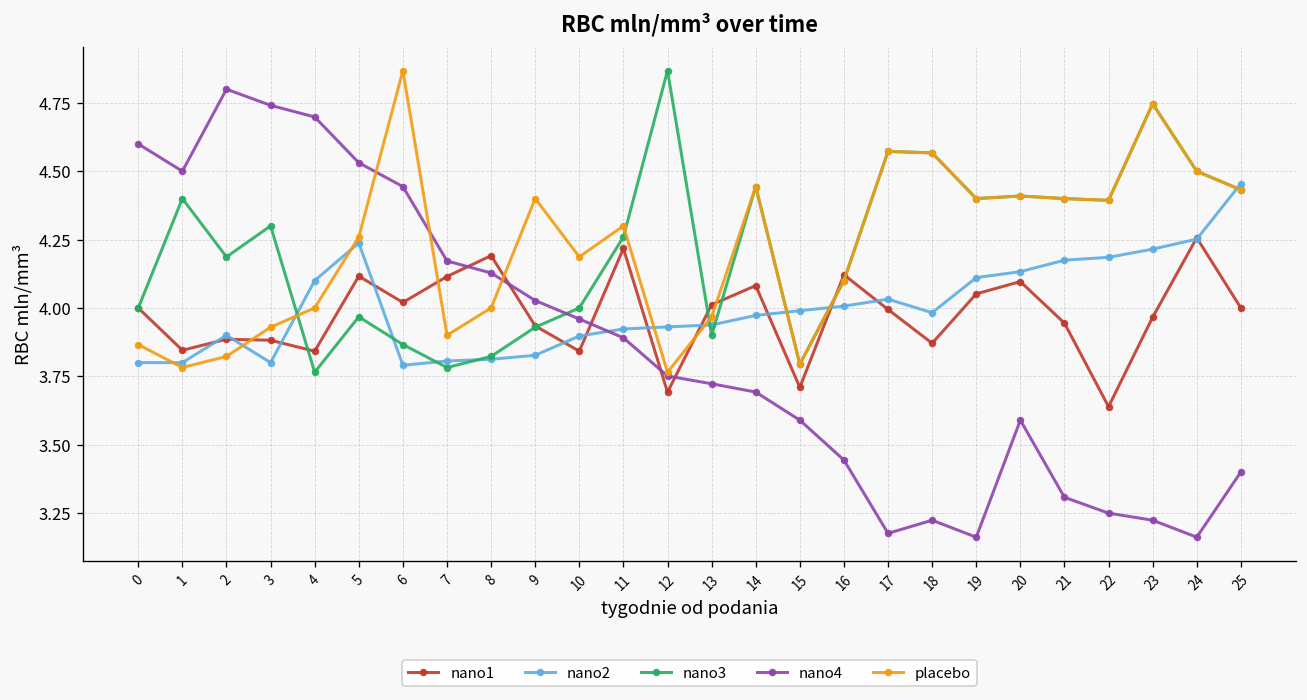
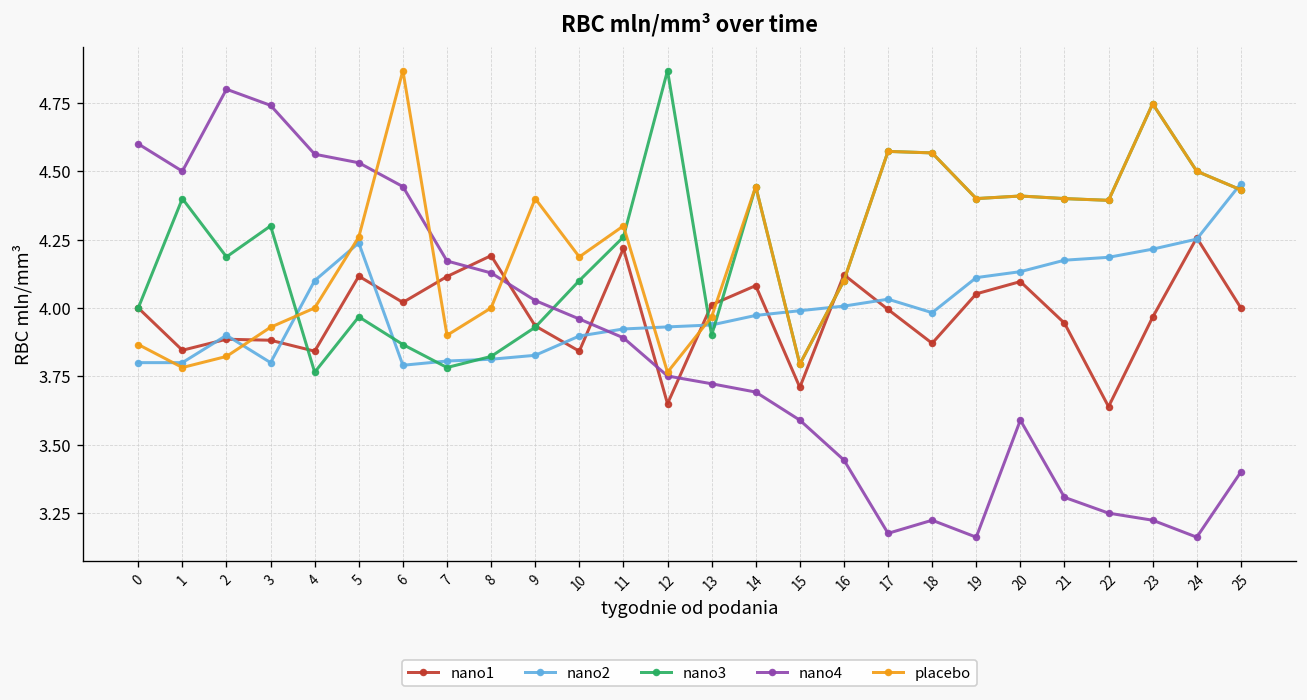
  {
    "nano1": {
      "1": 3.85,
      "2": 3.89,
      "3": 3.88,
      "4": 3.84,
      "5": 4.12,
      "6": 4.02,
      "7": 4.11,
      "8": 4.19,
      "10": 3.84,
      "11": 4.22,
-     "12": 3.69,
+     "12": 3.65,
      "13": 4.01,
      "14": 4.08,
      "15": 3.71,
      "16": 4.12,
      "17": 3.99,
      "18": 3.87,
      "19": 4.05,
      "20": 4.10,
      "21": 3.94,
      "22": 3.64,
      "23": 3.97,
      "25": 4.00
    },
    "nano2": {
      "0": 3.80,
      "1": 3.80,
      "2": 3.90,
      "3": 3.80,
      "4": 4.10,
      "5": 4.24,
      "6": 3.79,
      "7": 3.81,
      "9": 3.83,
      "10": 3.90,
      "11": 3.92,
      "12": 3.93,
      "13": 3.94,
      "14": 3.97,
      "15": 3.99,
      "16": 4.01,
      "17": 4.03,
      "18": 3.98,
      "19": 4.11,
      "20": 4.13,
      "21": 4.17,
      "22": 4.19,
      "23": 4.22,
      "25": 4.45
    },
    "nano3": {
      "1": 4.4,
      "2": 4.19,
      "3": 4.3,
      "4": 3.76,
      "5": 3.97,
      "6": 3.87,
      "7": 3.78,
-     "10": 4.0,
+     "10": 4.1,
      "11": 4.26,
      "12": 4.87,
      "13": 3.9
    },
    "nano4": {
      "0": 4.60,
      "1": 4.50,
      "2": 4.80,
      "3": 4.74,
-     "4": 4.70,
+     "4": 4.56,
      "5": 4.53,
      "6": 4.44,
      "7": 4.17,
      "8": 4.13,
      "9": 4.03,
      "10": 3.96,
      "11": 3.89,
      "12": 3.75,
      "13": 3.72,
      "14": 3.69,
      "15": 3.59,
      "16": 3.44,
      "17": 3.18,
      "18": 3.22,
      "19": 3.16,
      "20": 3.59,
      "21": 3.31,
      "22": 3.25,
      "23": 3.22,
      "24": 3.16,
      "25": 3.40
    },
    "placebo": {
      "0": 3.87,
      "1": 3.78,
      "2": 3.82,
      "3": 3.93,
      "4": 4.00,
      "5": 4.26,
      "6": 4.87,
      "7": 3.90,
      "8": 4.00,
      "9": 4.40,
      "10": 4.19,
      "11": 4.30,
      "12": 3.76,
      "13": 3.97
    }
  }
